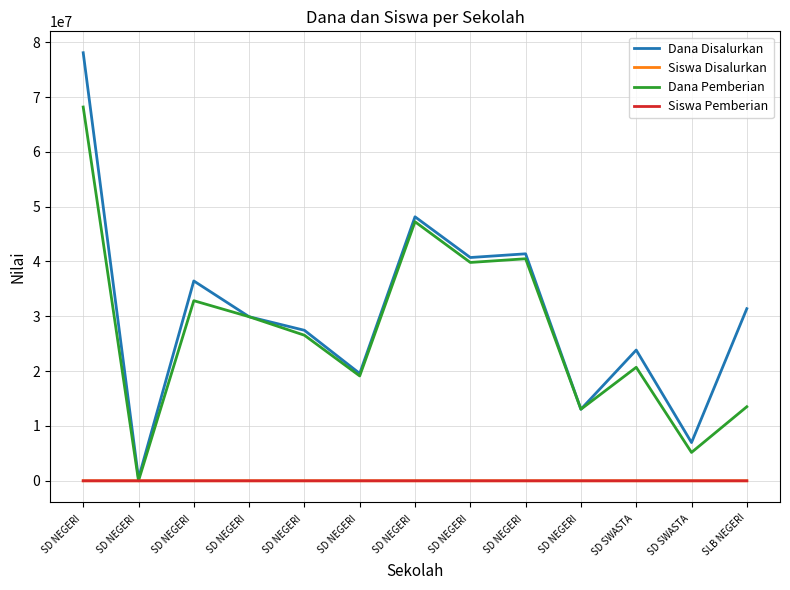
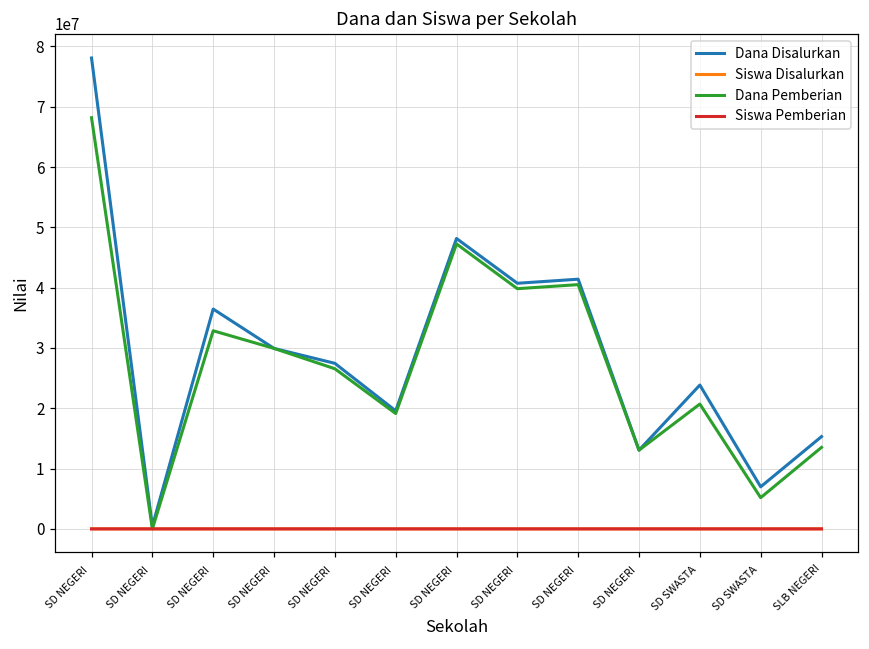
  {
    "Dana Disalurkan": {
-     "SLB NEGERI": 31000000
+     "SLB NEGERI": 15000000
    },
    "Siswa Pemberian": {
      "SLB NEGERI": 0
    },
    "Dana Pemberian": {
      "SLB NEGERI": 14000000
    }
  }
